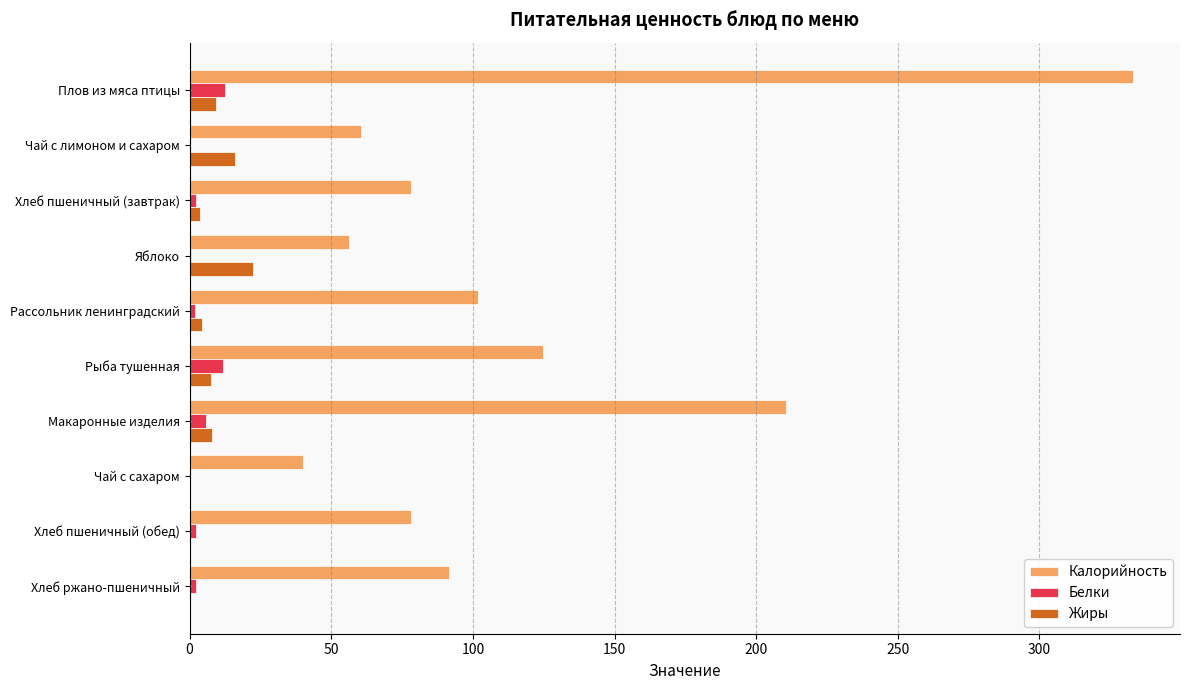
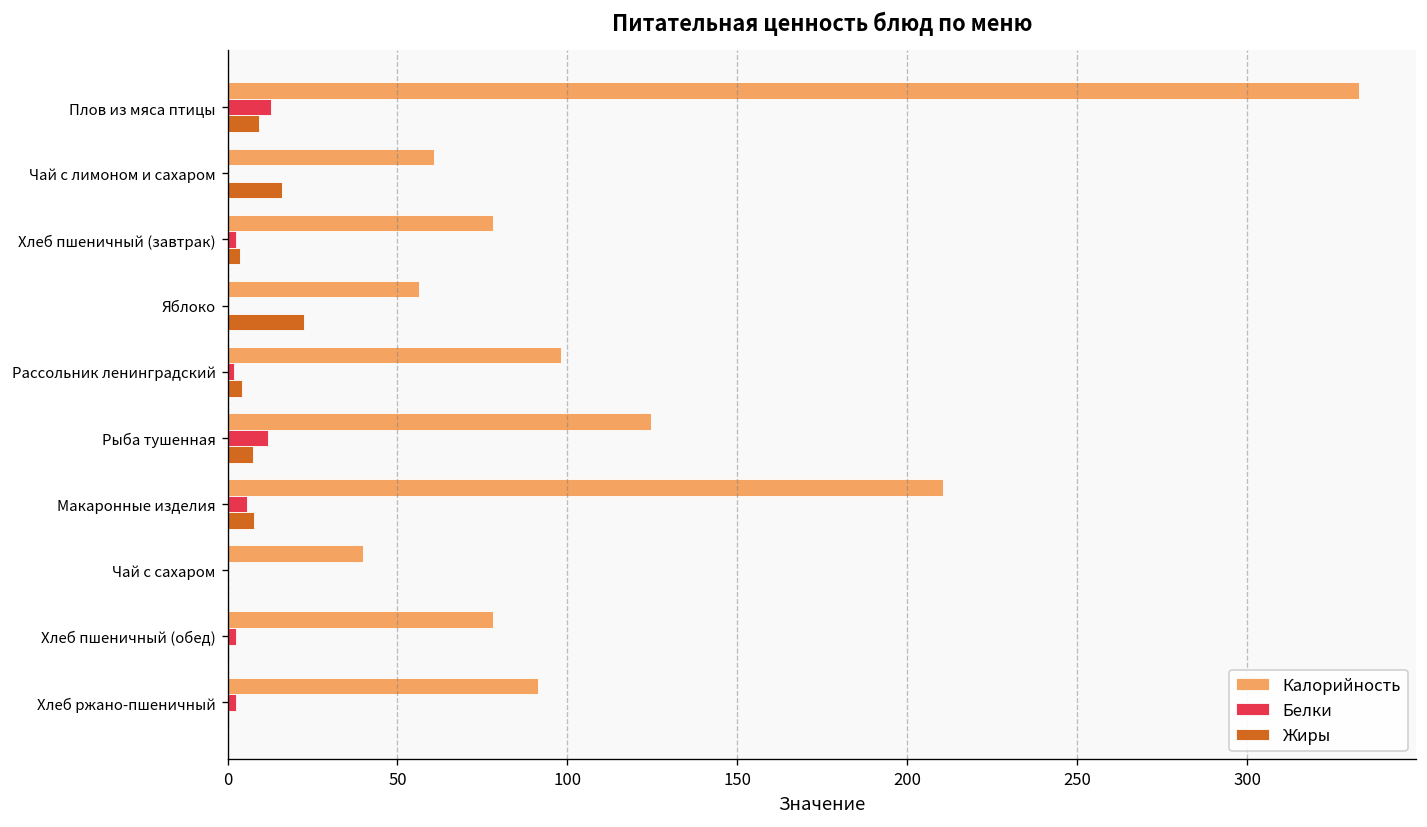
  {
    "Калорийность": {
      "Плов из мяса птицы": 333,
      "Чай с лимоном и сахаром": 61,
      "Хлеб пшеничный (завтрак)": 78,
      "Яблоко": 56,
-     "Рассольник ленинградский": 102,
+     "Рассольник ленинградский": 98,
      "Рыба тушенная": 125,
      "Макаронные изделия": 211,
      "Чай с сахаром": 40,
      "Хлеб пшеничный (обед)": 78,
      "Хлеб ржано-пшеничный": 91
    },
    "Белки": {
      "Плов из мяса птицы": 13,
      "Хлеб пшеничный (завтрак)": 2,
      "Рассольник ленинградский": 2,
      "Рыба тушенная": 12,
      "Макаронные изделия": 6,
      "Чай с сахаром": 0,
      "Хлеб пшеничный (обед)": 2,
      "Хлеб ржано-пшеничный": 2
    },
    "Жиры": {
      "Плов из мяса птицы": 9,
      "Чай с лимоном и сахаром": 16,
      "Хлеб пшеничный (завтрак)": 4,
      "Яблоко": 22,
      "Рассольник ленинградский": 4,
      "Рыба тушенная": 7,
      "Макаронные изделия": 8,
      "Чай с сахаром": 0
    }
  }
